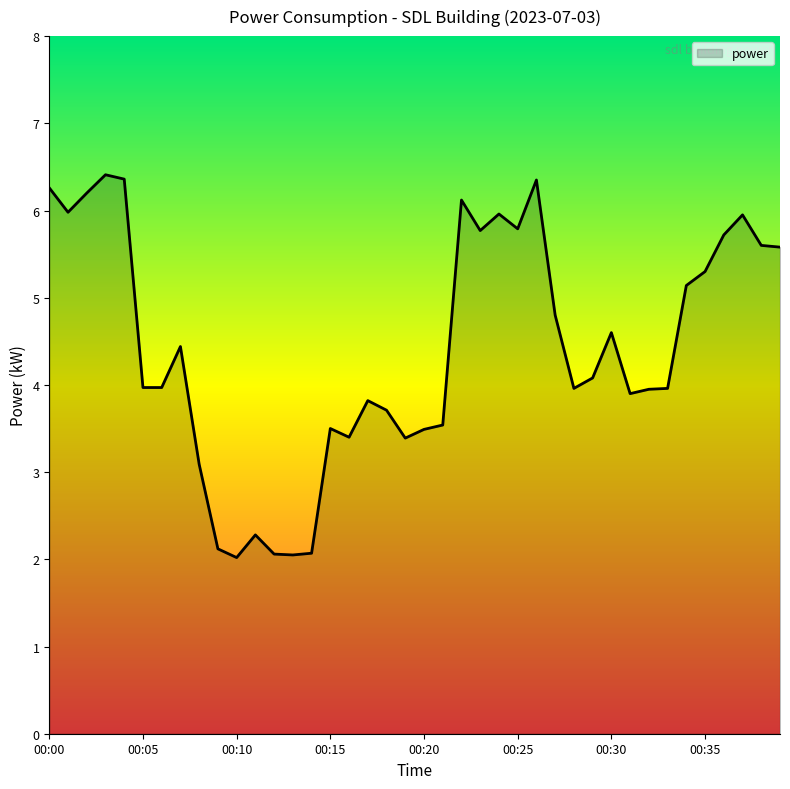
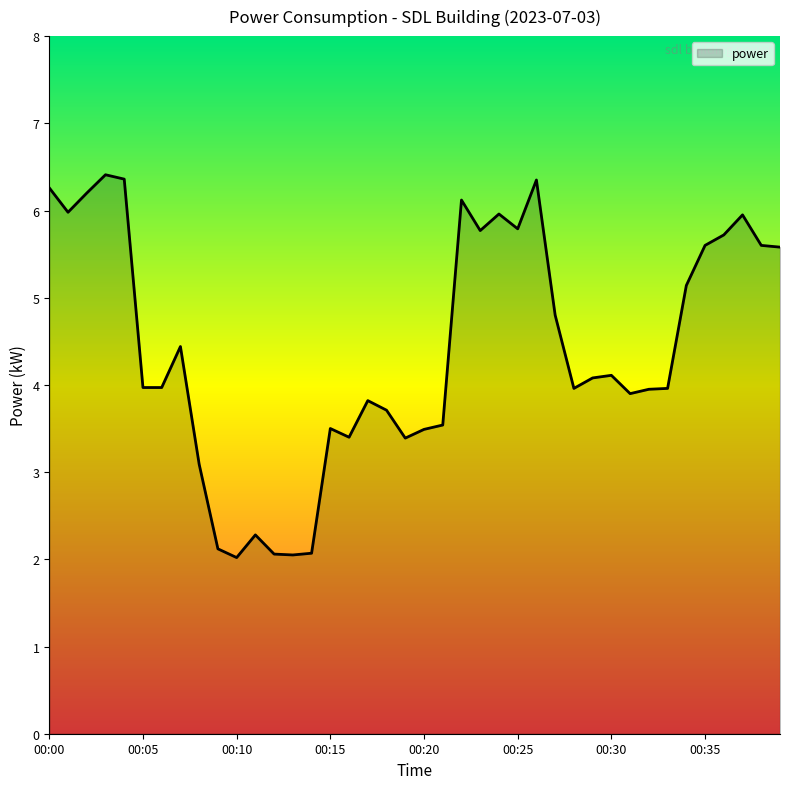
  {
    "00:00": 6.3,
    "00:05": 4.0,
    "00:10": 2.0,
    "00:15": 3.5,
    "00:20": 3.5,
    "00:25": 5.8,
-   "00:30": 4.6,
-   "00:35": 5.3
+   "00:30": 4.1,
+   "00:35": 5.6
  }
